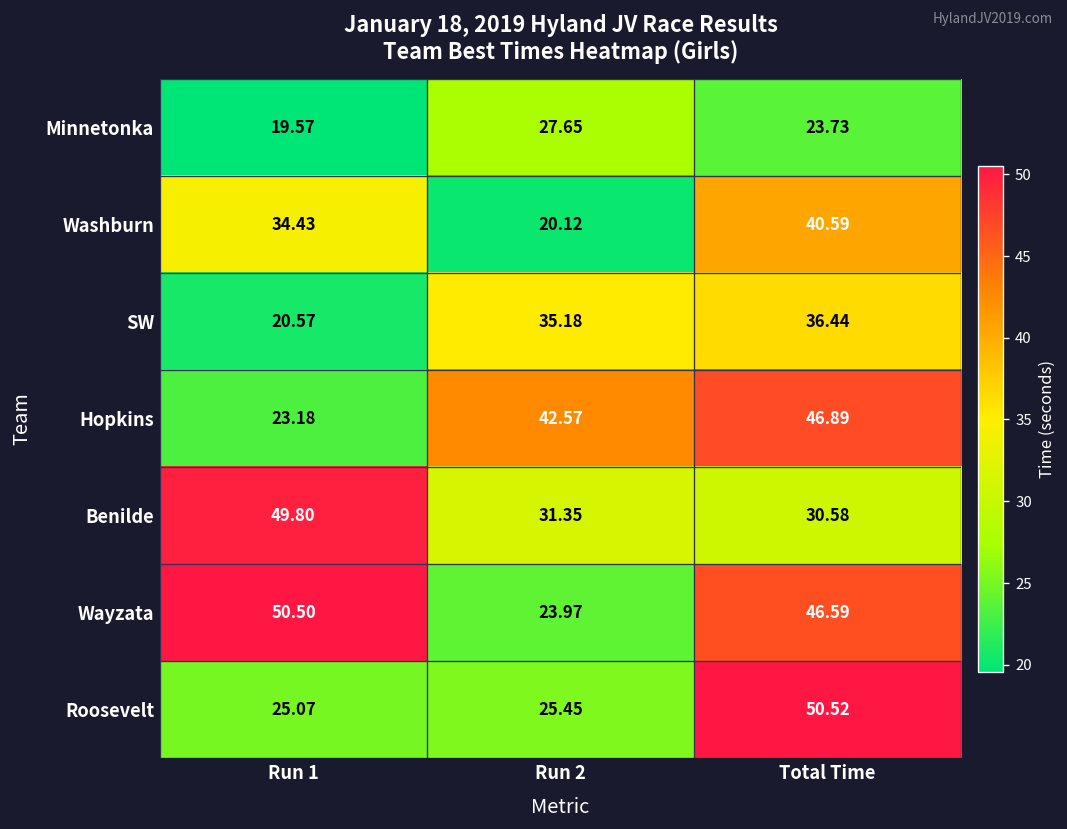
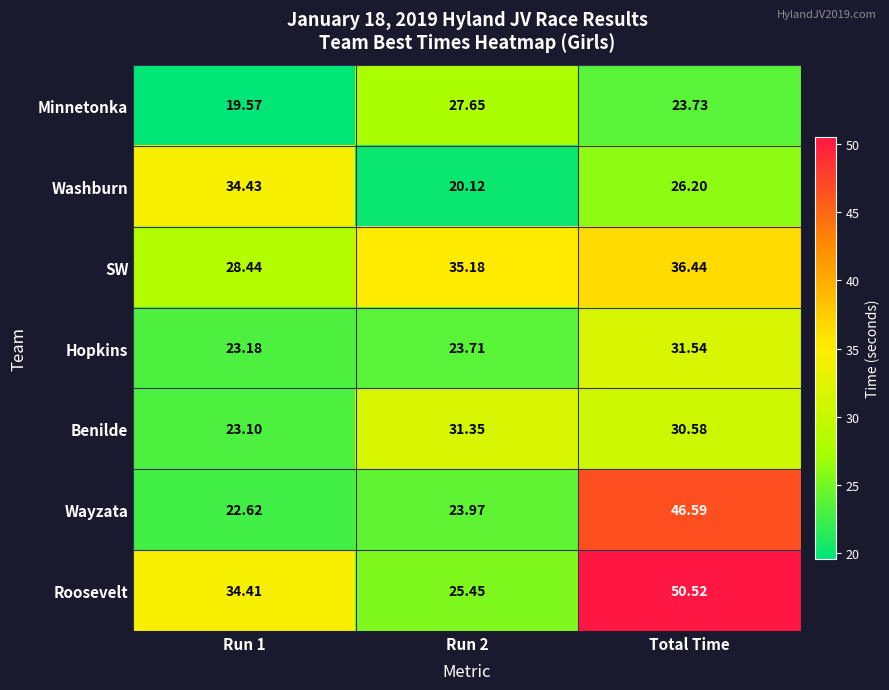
  {
    "Minnetonka": {
      "Run 1": 19.57,
      "Run 2": 27.65,
      "Total Time": 23.73
    },
    "Washburn": {
      "Run 1": 34.43,
      "Run 2": 20.12,
-     "Total Time": 40.59
+     "Total Time": 26.20
    },
    "SW": {
-     "Run 1": 20.57,
+     "Run 1": 28.44,
      "Run 2": 35.18,
      "Total Time": 36.44
    },
    "Hopkins": {
      "Run 1": 23.18,
-     "Run 2": 42.57,
-     "Total Time": 46.89
+     "Run 2": 23.71,
+     "Total Time": 31.54
    },
    "Benilde": {
-     "Run 1": 49.80,
+     "Run 1": 23.10,
      "Run 2": 31.35,
      "Total Time": 30.58
    },
    "Wayzata": {
-     "Run 1": 50.50,
+     "Run 1": 22.62,
      "Run 2": 23.97,
      "Total Time": 46.59
    },
    "Roosevelt": {
-     "Run 1": 25.07,
+     "Run 1": 34.41,
      "Run 2": 25.45,
      "Total Time": 50.52
    }
  }
